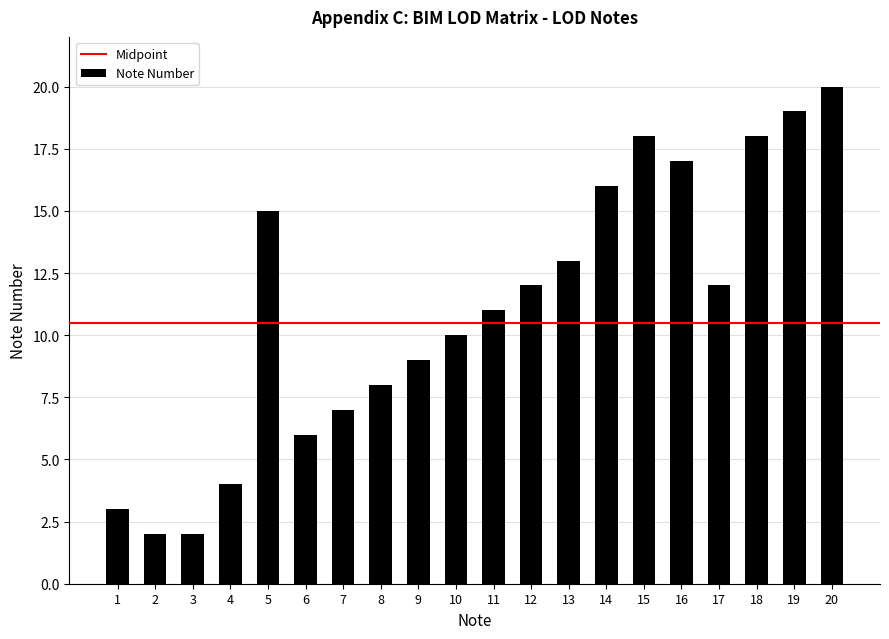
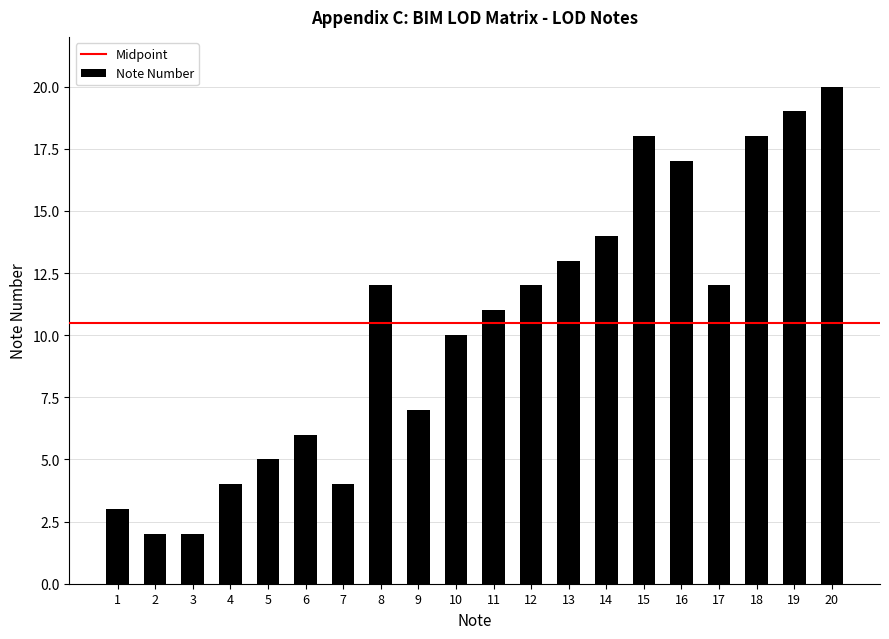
  {
    "1": 3,
    "2": 2,
    "3": 2,
    "4": 4,
-   "5": 15,
+   "5": 5,
    "6": 6,
-   "7": 7,
-   "8": 8,
-   "9": 9,
+   "7": 4,
+   "8": 12,
+   "9": 7,
    "10": 10,
    "11": 11,
    "12": 12,
    "13": 13,
-   "14": 16,
+   "14": 14,
    "15": 18,
    "16": 17,
    "17": 12,
    "18": 18,
    "19": 19,
    "20": 20
  }
